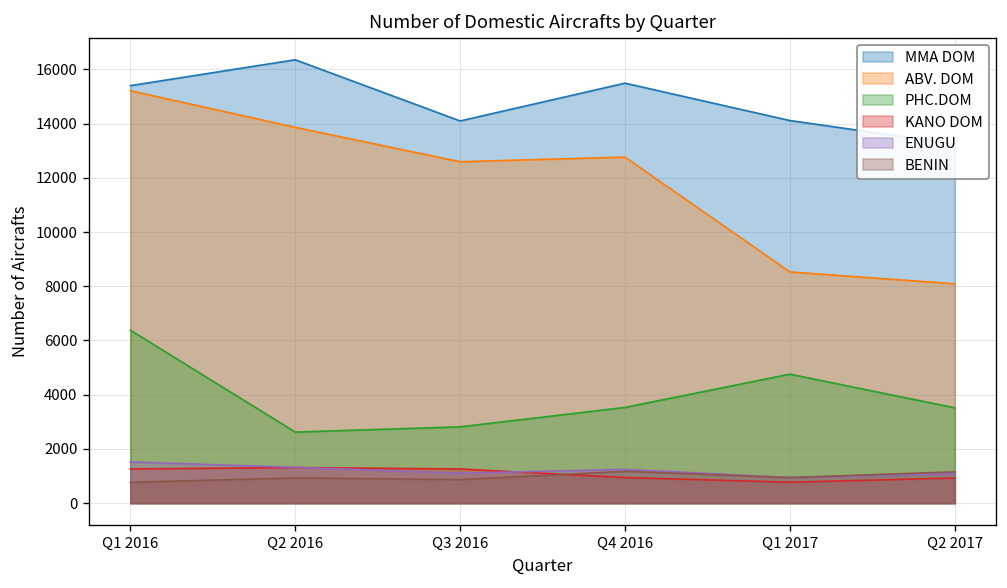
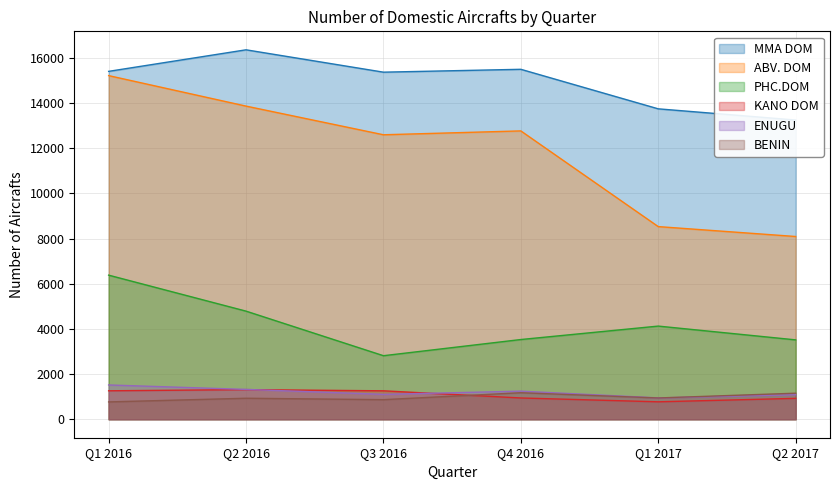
  {
    "MMA DOM": {
      "Q1 2016": 15400,
      "Q2 2016": 16400,
-     "Q3 2016": 14100,
+     "Q3 2016": 15400,
      "Q4 2016": 15500,
-     "Q1 2017": 14100
+     "Q1 2017": 13700
    },
    "PHC.DOM": {
      "Q1 2016": 6400,
-     "Q2 2016": 2600,
+     "Q2 2016": 4800,
      "Q3 2016": 2800,
      "Q4 2016": 3500,
-     "Q1 2017": 4800,
+     "Q1 2017": 4100,
      "Q2 2017": 3500
    },
    "ENUGU": {
      "Q1 2016": 1500,
      "Q3 2016": 1100
    }
  }
